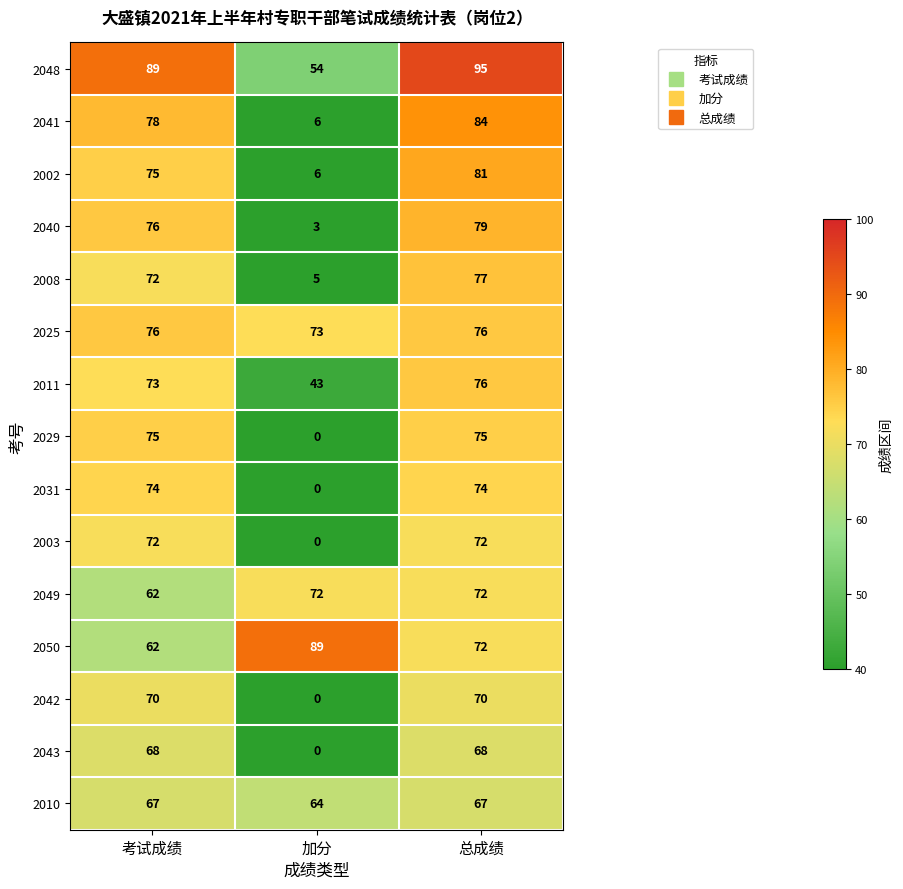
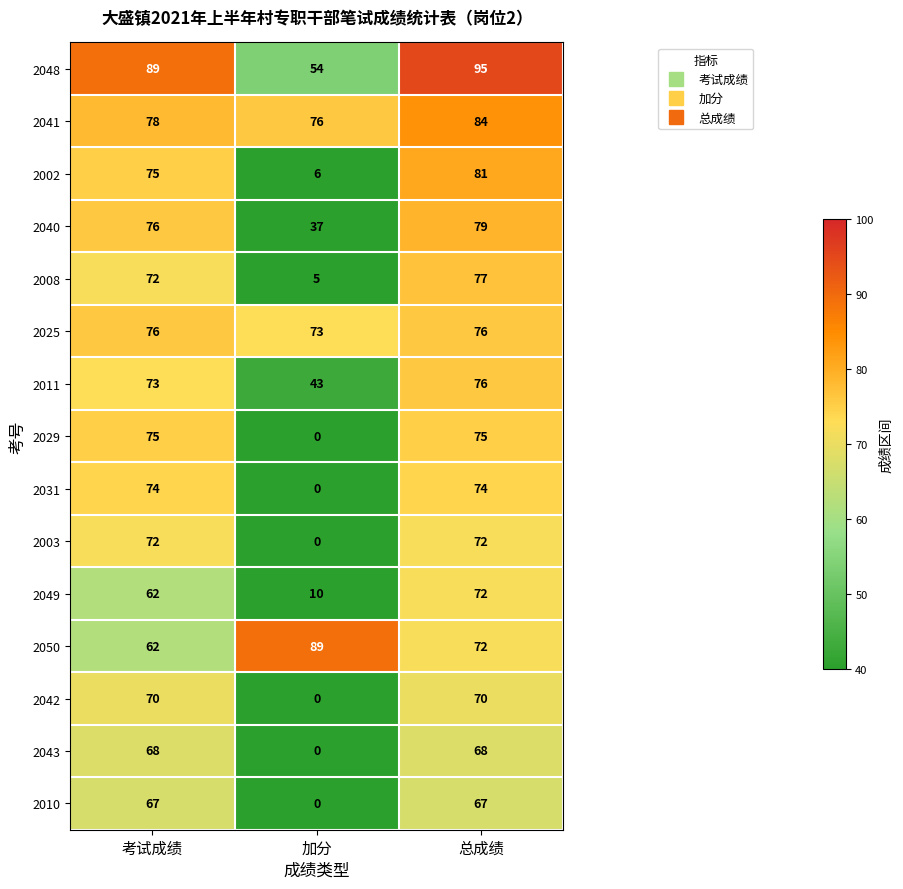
  {
    "2048": {
      "考试成绩": 89,
      "加分": 54,
      "总成绩": 95
    },
    "2041": {
      "考试成绩": 78,
-     "加分": 6,
+     "加分": 76,
      "总成绩": 84
    },
    "2002": {
      "考试成绩": 75,
      "加分": 6,
      "总成绩": 81
    },
    "2040": {
      "考试成绩": 76,
-     "加分": 3,
+     "加分": 37,
      "总成绩": 79
    },
    "2008": {
      "考试成绩": 72,
      "加分": 5,
      "总成绩": 77
    },
    "2025": {
      "考试成绩": 76,
      "加分": 73,
      "总成绩": 76
    },
    "2011": {
      "考试成绩": 73,
      "加分": 43,
      "总成绩": 76
    },
    "2029": {
      "考试成绩": 75,
      "加分": 0,
      "总成绩": 75
    },
    "2031": {
      "考试成绩": 74,
      "加分": 0,
      "总成绩": 74
    },
    "2003": {
      "考试成绩": 72,
      "加分": 0,
      "总成绩": 72
    },
    "2049": {
      "考试成绩": 62,
-     "加分": 72,
+     "加分": 10,
      "总成绩": 72
    },
    "2050": {
      "考试成绩": 62,
      "加分": 89,
      "总成绩": 72
    },
    "2042": {
      "考试成绩": 70,
      "加分": 0,
      "总成绩": 70
    },
    "2043": {
      "考试成绩": 68,
      "加分": 0,
      "总成绩": 68
    },
    "2010": {
      "考试成绩": 67,
-     "加分": 64,
+     "加分": 0,
      "总成绩": 67
    }
  }
